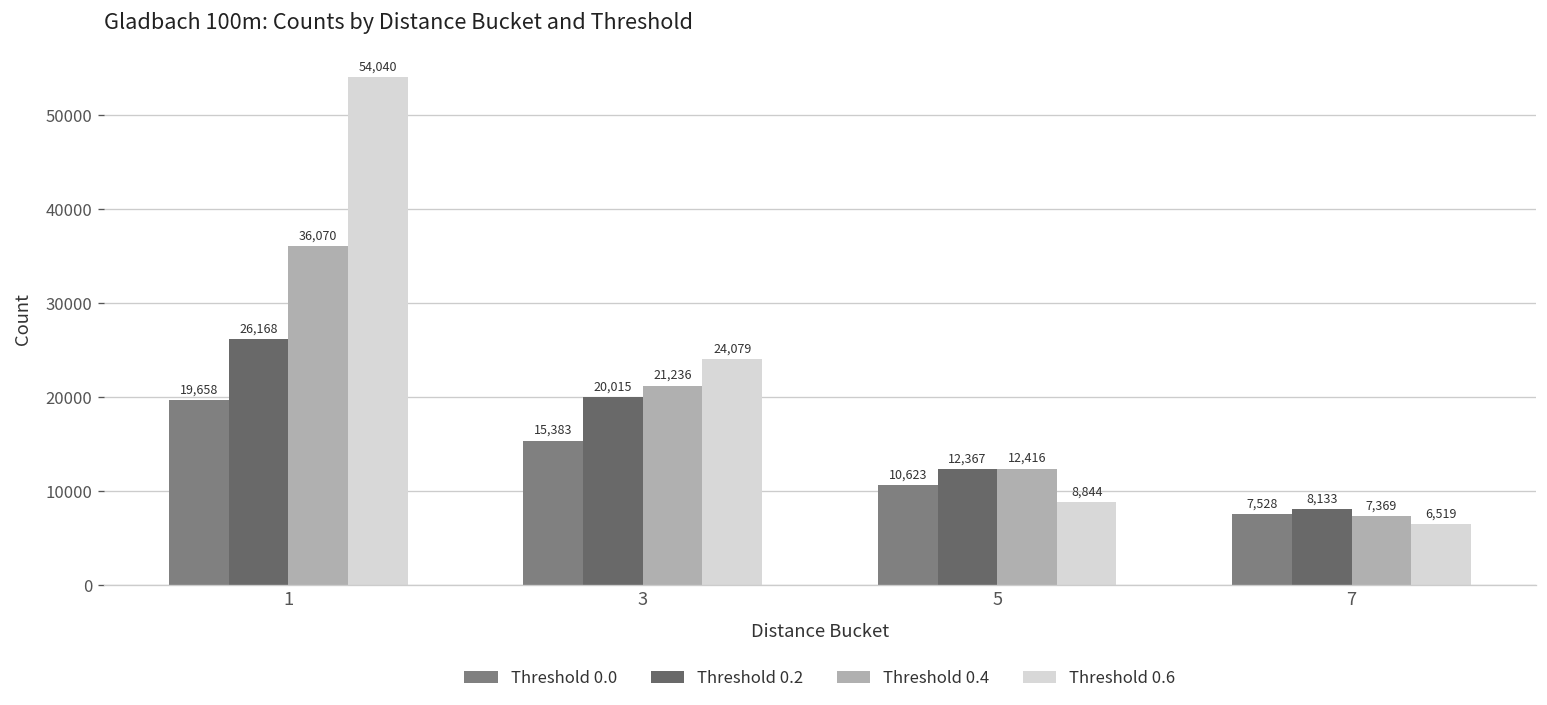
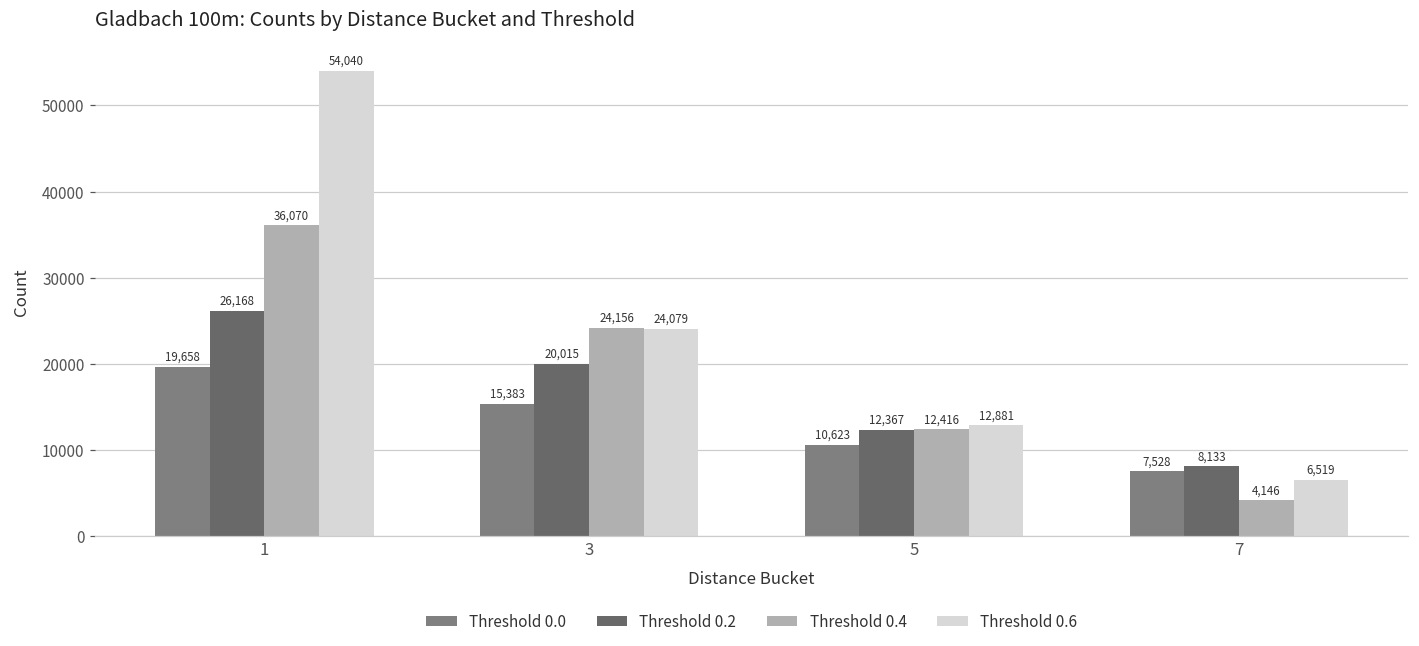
  {
    "Threshold 0.4": {
      "1": "36,070",
-     "3": "21,236",
+     "3": "24,156",
      "5": "12,416",
-     "7": "7,369"
+     "7": "4,146"
    },
    "Threshold 0.6": {
      "1": "54,040",
      "3": "24,079",
-     "5": "8,844",
+     "5": "12,881",
      "7": "6,519"
    }
  }
